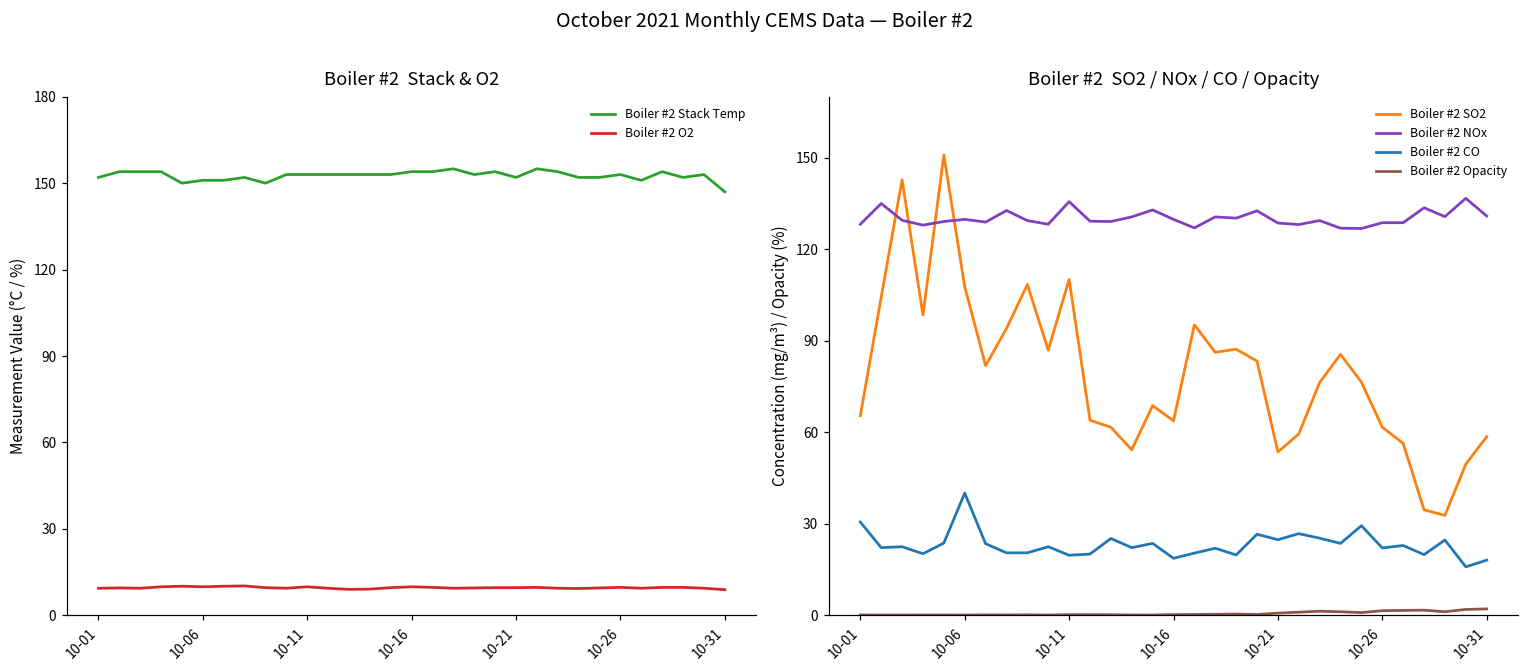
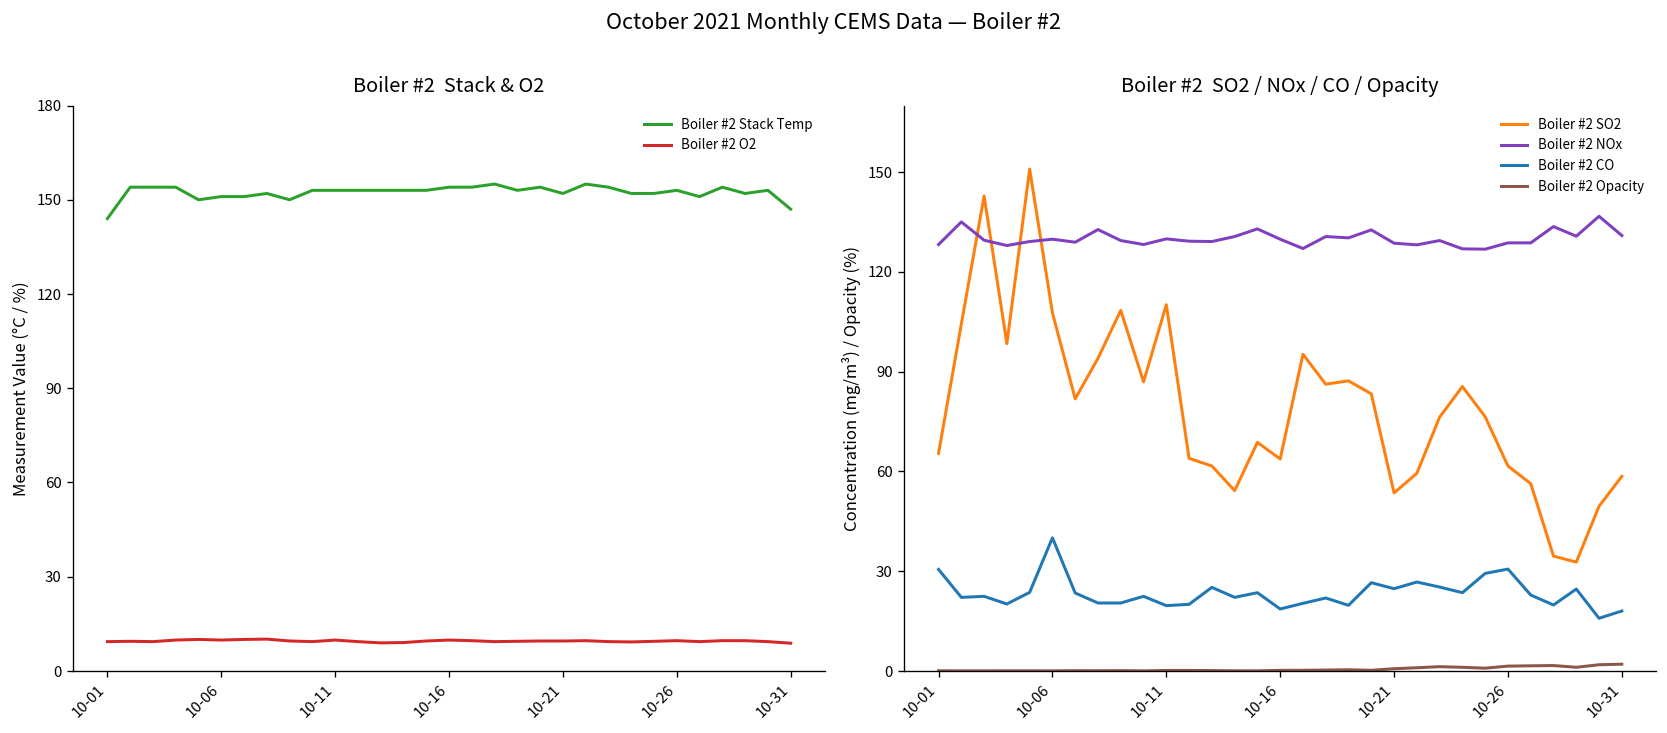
  {
    "Boiler #2 Stack & O2": {
      "Boiler #2 Stack Temp": {
-       "10-01": 152,
+       "10-01": 144,
        "10-06": 151,
        "10-11": 153,
        "10-16": 154,
        "10-21": 152,
        "10-26": 153,
        "10-31": 147
      },
      "Boiler #2 O2": {
        "10-01": 9,
        "10-06": 10,
        "10-11": 10,
        "10-16": 10,
        "10-21": 10,
        "10-26": 10,
        "10-31": 9
      }
    },
    "Boiler #2 SO2 / NOx / CO / Opacity": {
      "Boiler #2 SO2": {
        "10-01": 65,
        "10-06": 108,
        "10-11": 110,
        "10-16": 64,
        "10-21": 54,
        "10-26": 62,
        "10-31": 59
      },
      "Boiler #2 NOx": {
        "10-01": 128,
        "10-06": 130,
-       "10-11": 136,
+       "10-11": 130,
        "10-16": 130,
        "10-21": 129,
        "10-26": 129,
        "10-31": 131
      },
      "Boiler #2 CO": {
        "10-01": 31,
        "10-06": 40,
        "10-11": 20,
        "10-16": 19,
        "10-21": 25,
-       "10-26": 22,
+       "10-26": 31,
        "10-31": 18
      },
      "Boiler #2 Opacity": {
        "10-01": 0,
        "10-06": 0,
        "10-11": 0,
        "10-16": 0,
        "10-21": 1,
        "10-26": 1,
        "10-31": 2
      }
    }
  }
